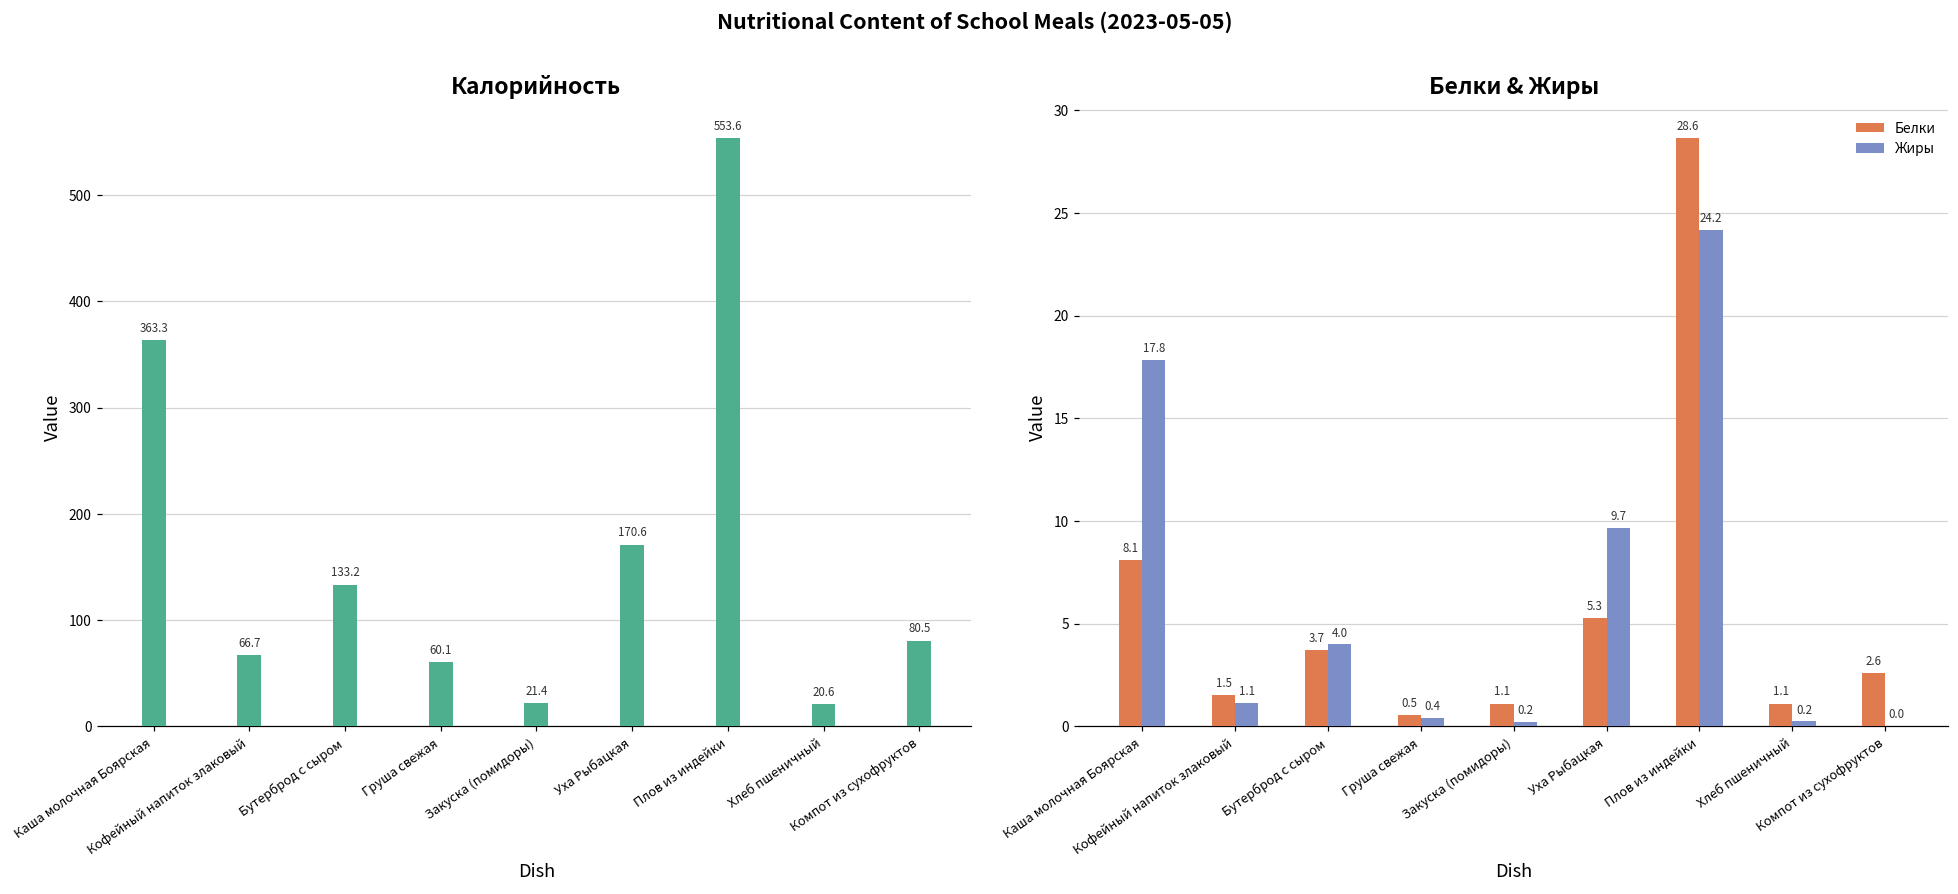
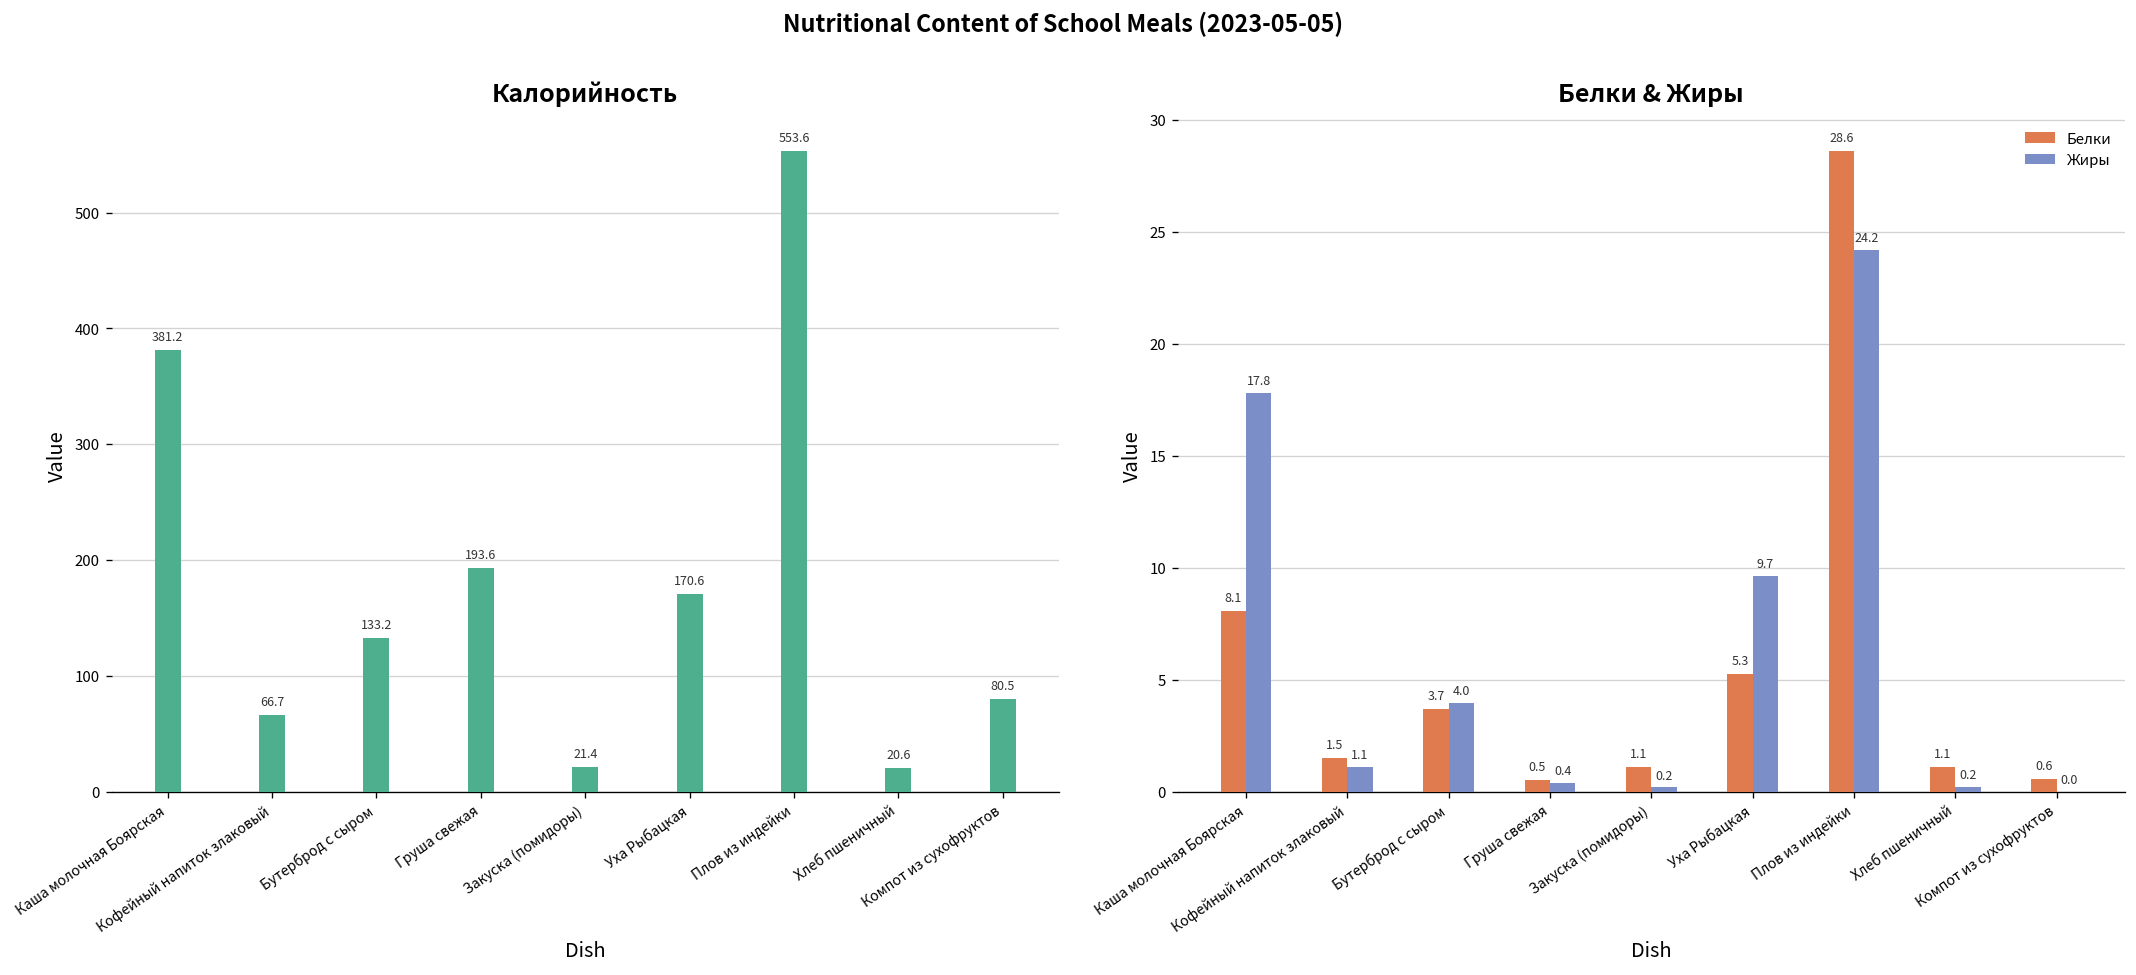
  {
    "Калорийность": {
-     "Каша молочная Боярская": 363.3,
+     "Каша молочная Боярская": 381.2,
      "Кофейный напиток злаковый": 66.7,
      "Бутерброд с сыром": 133.2,
-     "Груша свежая": 60.1,
+     "Груша свежая": 193.6,
      "Закуска (помидоры)": 21.4,
      "Уха Рыбацкая": 170.6,
      "Плов из индейки": 553.6,
      "Хлеб пшеничный": 20.6,
      "Компот из сухофруктов": 80.5
    },
    "Белки & Жиры": {
      "Белки": {
        "Каша молочная Боярская": 8.1,
        "Кофейный напиток злаковый": 1.5,
        "Бутерброд с сыром": 3.7,
        "Груша свежая": 0.5,
        "Закуска (помидоры)": 1.1,
        "Уха Рыбацкая": 5.3,
        "Плов из индейки": 28.6,
        "Хлеб пшеничный": 1.1,
-       "Компот из сухофруктов": 2.6
+       "Компот из сухофруктов": 0.6
      },
      "Жиры": {
        "Каша молочная Боярская": 17.8,
        "Кофейный напиток злаковый": 1.1,
        "Бутерброд с сыром": 4.0,
        "Груша свежая": 0.4,
        "Закуска (помидоры)": 0.2,
        "Уха Рыбацкая": 9.7,
        "Плов из индейки": 24.2,
        "Хлеб пшеничный": 0.2,
        "Компот из сухофруктов": 0.0
      }
    }
  }
